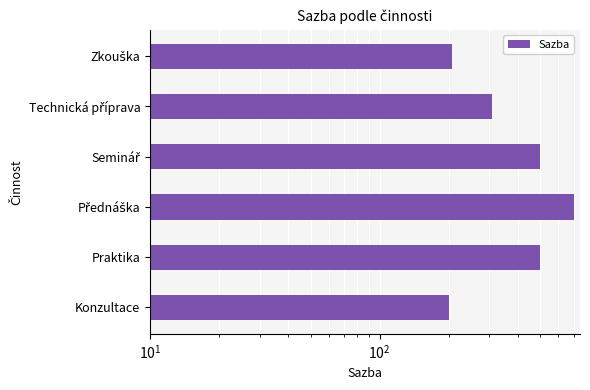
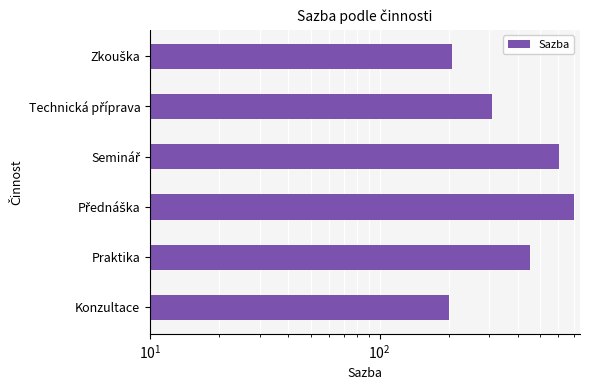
  {
    "Zkouška": 210,
    "Technická příprava": 310,
-   "Seminář": 500,
+   "Seminář": 610,
    "Přednáška": 700,
-   "Praktika": 500,
+   "Praktika": 450,
    "Konzultace": 200
  }
